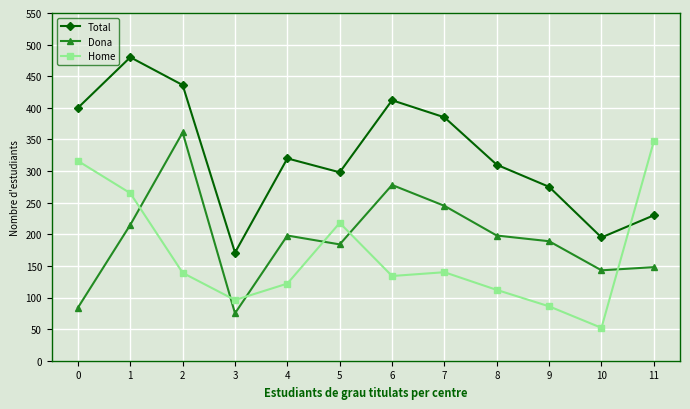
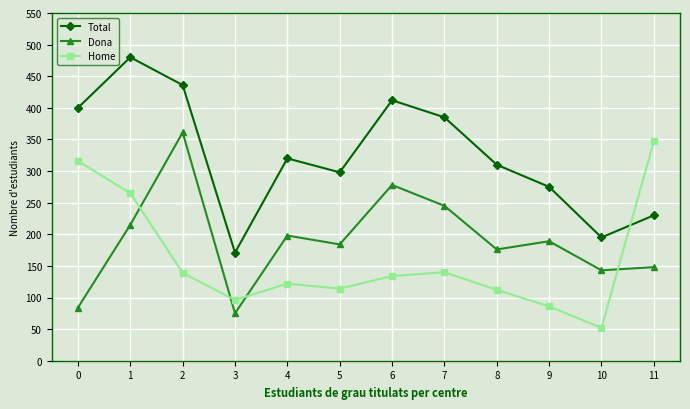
  {
    "Total": {
      "0": 400,
      "1": 480,
      "2": 440,
      "3": 170,
      "4": 320,
      "5": 300,
      "6": 410,
      "7": 390,
      "8": 310,
      "9": 280,
      "10": 200,
      "11": 230
    },
    "Dona": {
      "0": 80,
      "1": 220,
      "2": 360,
      "3": 80,
      "4": 200,
      "5": 180,
      "6": 280,
      "7": 250,
-     "8": 200,
+     "8": 180,
      "9": 190,
      "10": 140,
      "11": 150
    },
    "Home": {
      "0": 320,
      "1": 270,
      "2": 140,
      "3": 100,
      "4": 120,
-     "5": 220,
+     "5": 110,
      "6": 130,
      "7": 140,
      "8": 110,
      "9": 90,
      "10": 50,
      "11": 350
    }
  }
